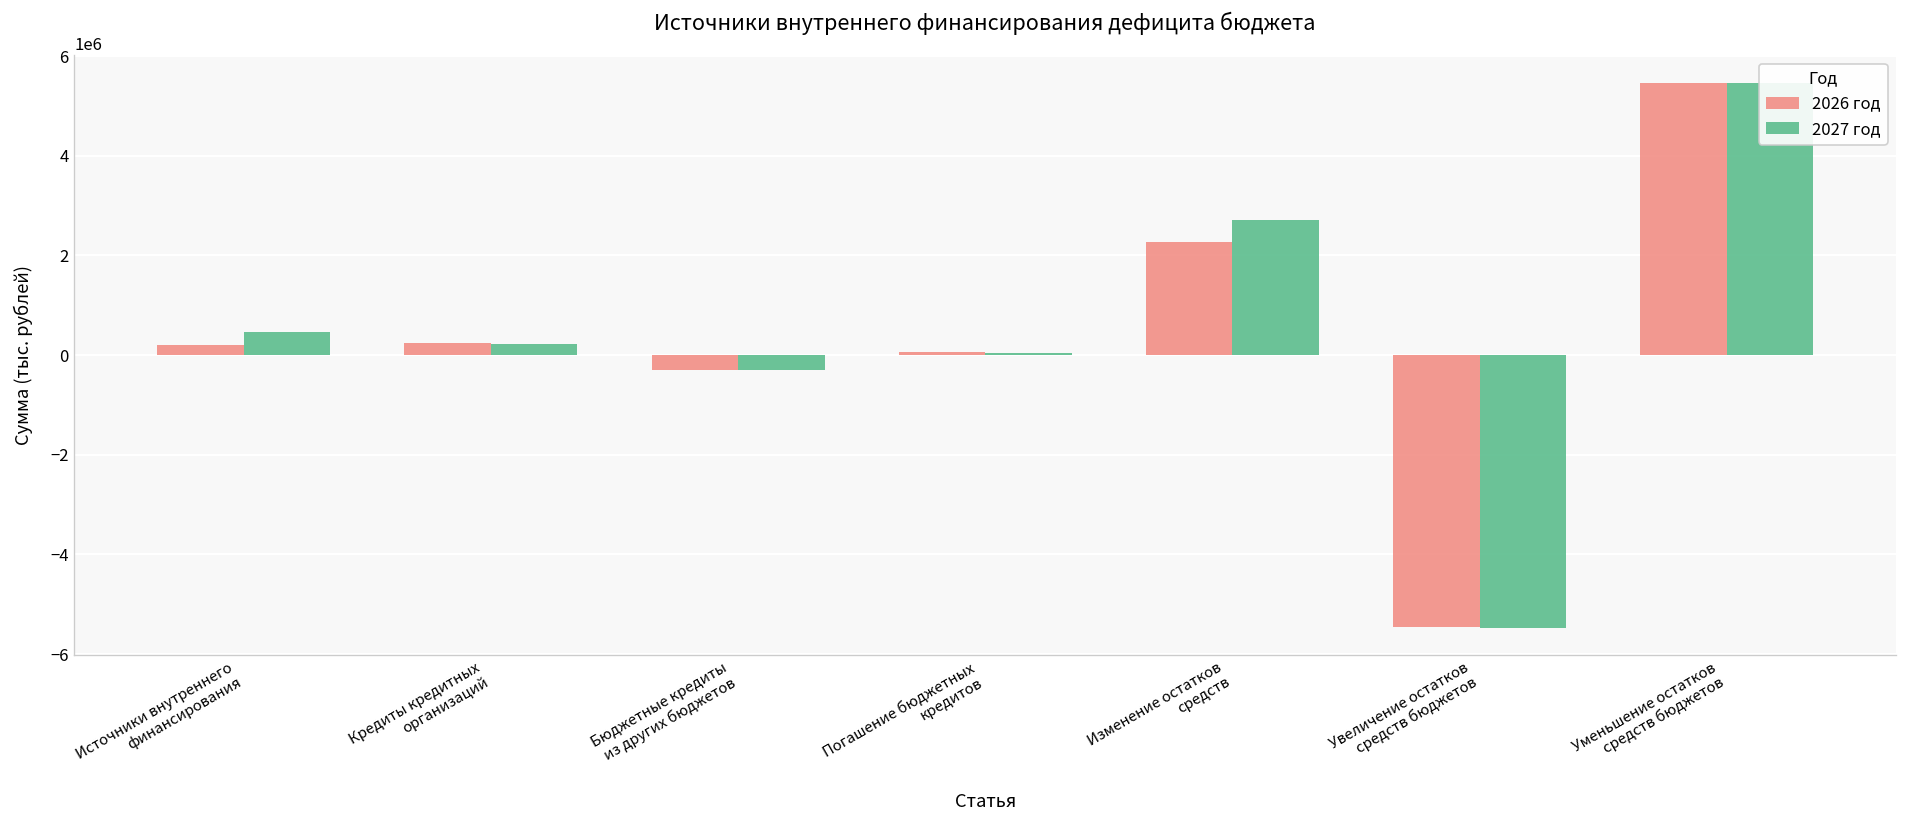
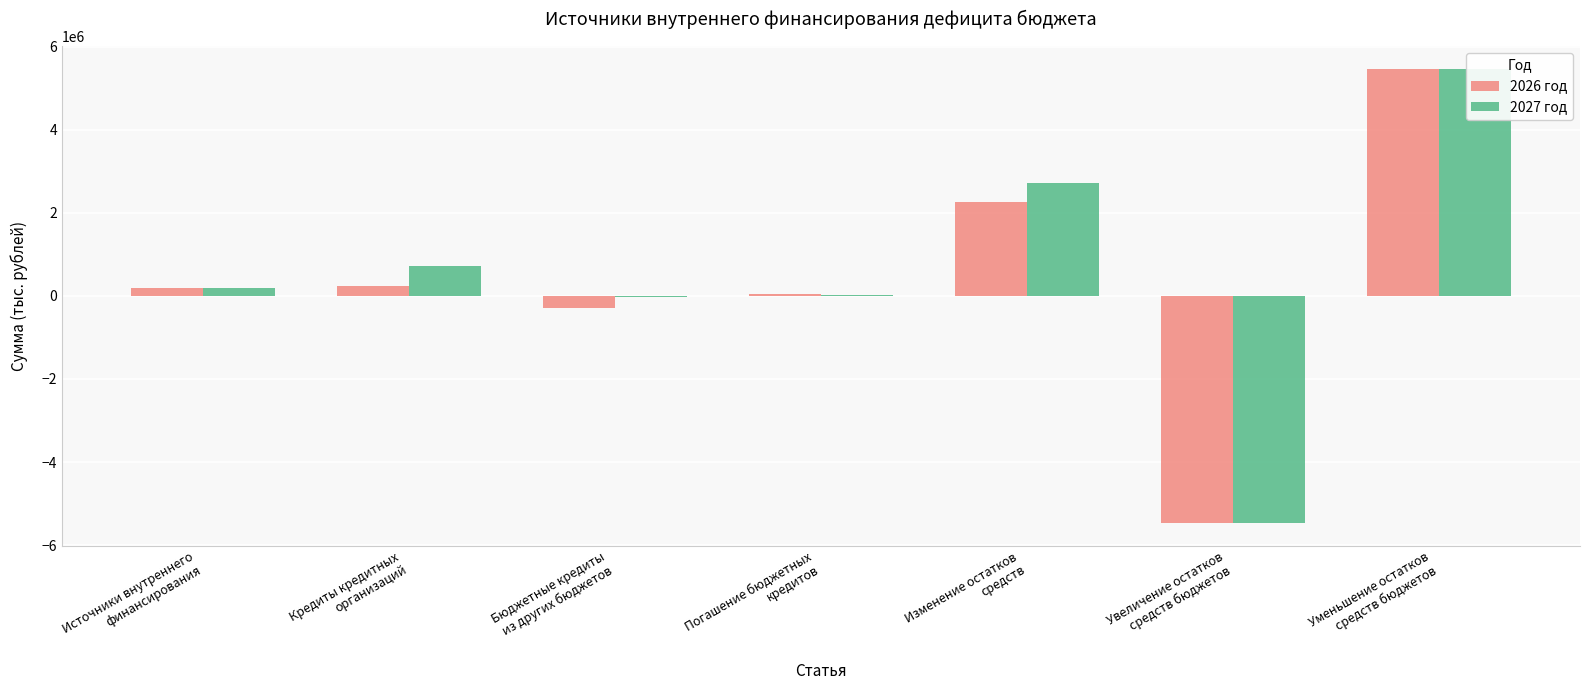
  {
    "2026 год": {
      "Источники внутреннего финансирования": 200000,
      "Кредиты кредитных организаций": 200000,
      "Бюджетные кредиты из других бюджетов": -300000,
      "Изменение остатков средств": 2300000,
      "Увеличение остатков средств бюджетов": -5500000,
      "Уменьшение остатков средств бюджетов": 5500000
    },
    "2027 год": {
-     "Источники внутреннего финансирования": 500000,
-     "Кредиты кредитных организаций": 200000,
-     "Бюджетные кредиты из других бюджетов": -300000,
+     "Источники внутреннего финансирования": 200000,
+     "Кредиты кредитных организаций": 700000,
+     "Бюджетные кредиты из других бюджетов": 0,
      "Изменение остатков средств": 2700000,
      "Увеличение остатков средств бюджетов": -5500000
    }
  }
